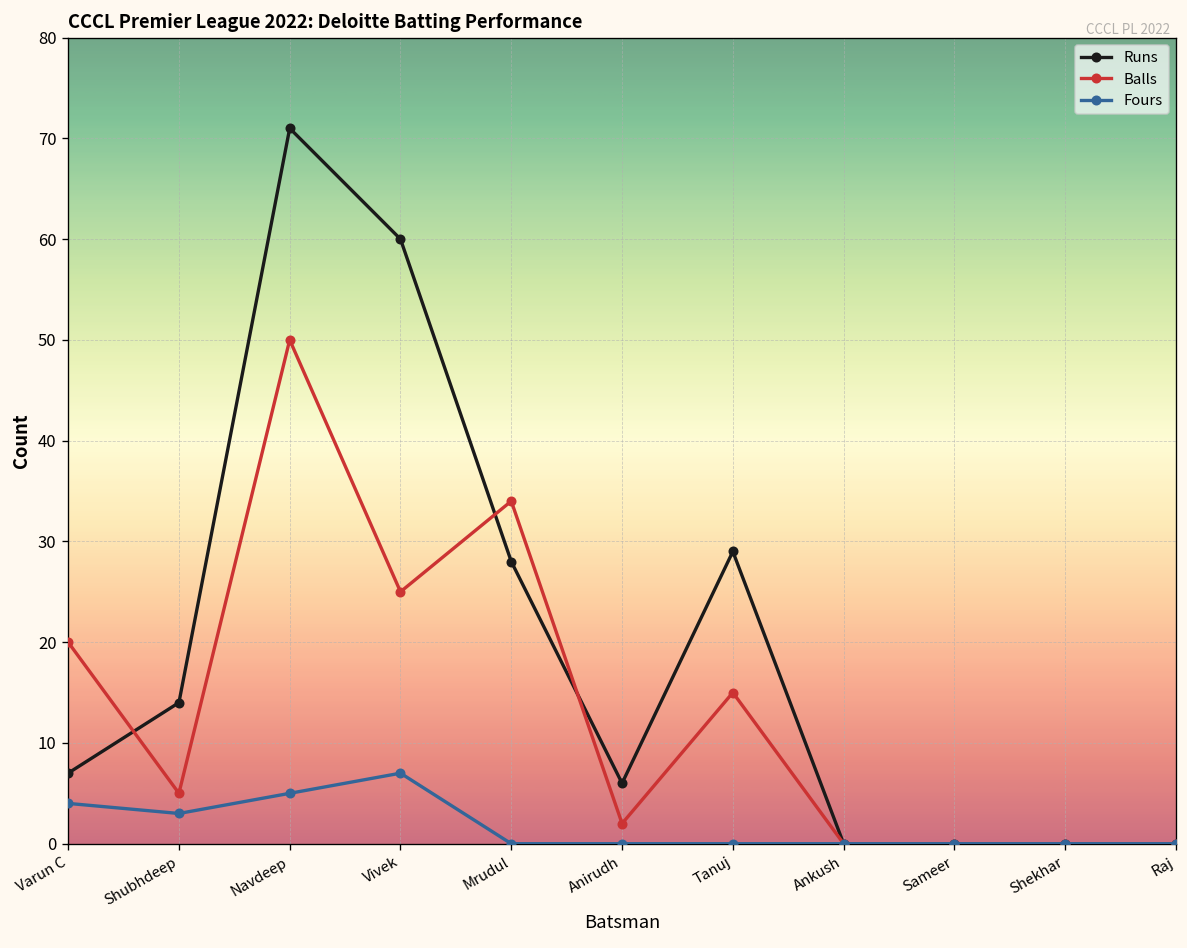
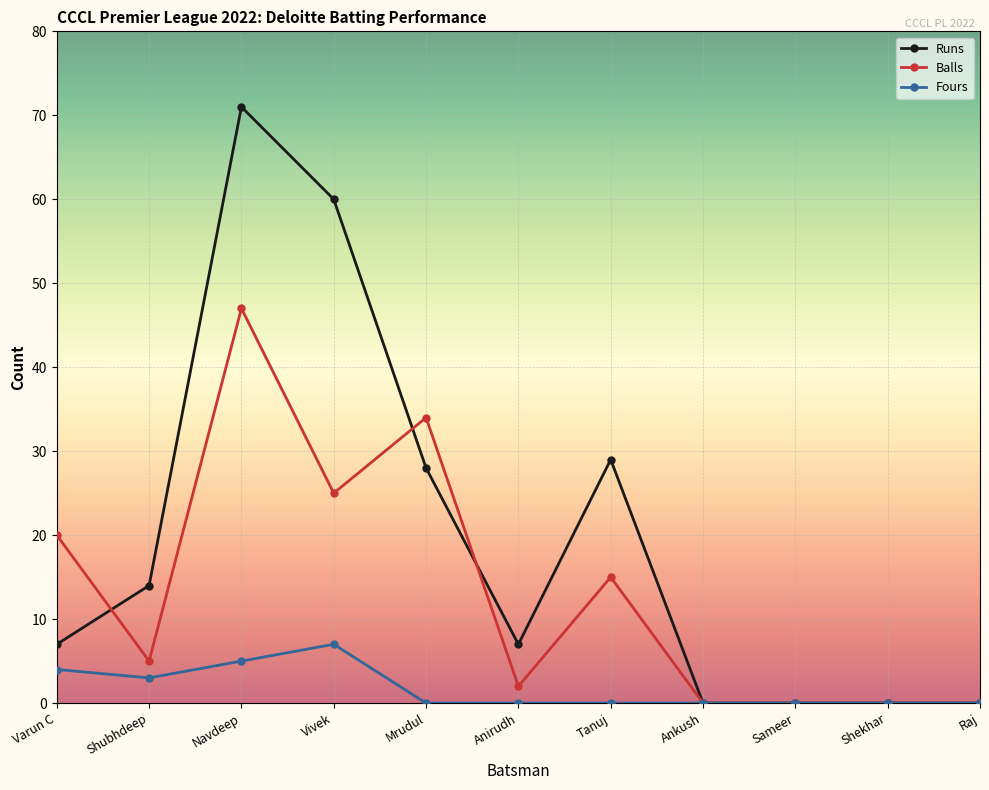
  {
    "Runs": {
      "Varun C": 7,
      "Shubhdeep": 14,
      "Navdeep": 71,
      "Vivek": 60,
      "Mrudul": 28,
-     "Anirudh": 6,
+     "Anirudh": 7,
      "Tanuj": 29
    },
    "Balls": {
      "Varun C": 20,
      "Shubhdeep": 5,
-     "Navdeep": 50,
+     "Navdeep": 47,
      "Vivek": 25,
      "Mrudul": 34,
      "Anirudh": 2,
      "Tanuj": 15
    },
    "Fours": {
      "Varun C": 4,
      "Shubhdeep": 3,
      "Navdeep": 5,
      "Vivek": 7,
      "Mrudul": 0,
      "Anirudh": 0,
      "Tanuj": 0
    }
  }
